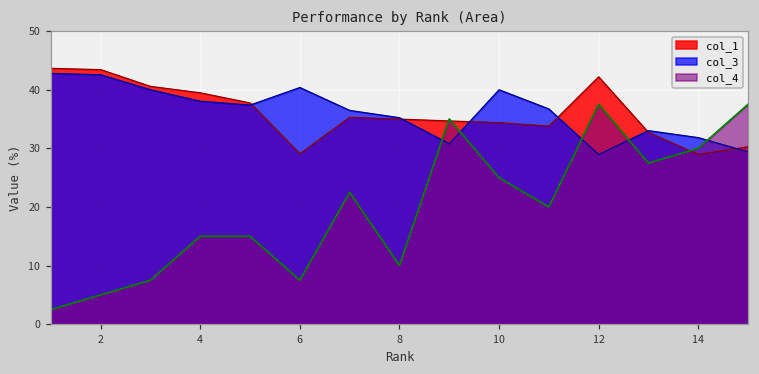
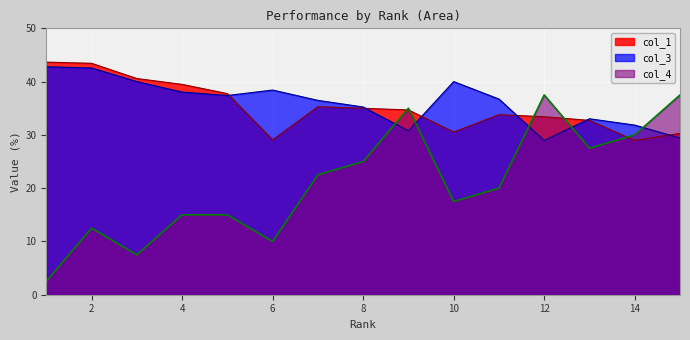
  {
    "col_1": {
      "2": 43,
      "4": 39,
      "6": 29,
-     "10": 34,
-     "12": 42,
+     "10": 31,
+     "12": 33,
      "14": 29
    },
    "col_3": {
      "2": 43,
      "4": 38,
-     "6": 40,
+     "6": 38,
      "10": 40,
      "12": 29,
      "14": 32
    },
    "col_4": {
-     "2": 5,
+     "2": 13,
      "4": 15,
-     "6": 8,
-     "8": 10,
-     "10": 25,
+     "6": 10,
+     "8": 25,
+     "10": 18,
      "12": 38,
      "14": 30
    }
  }
